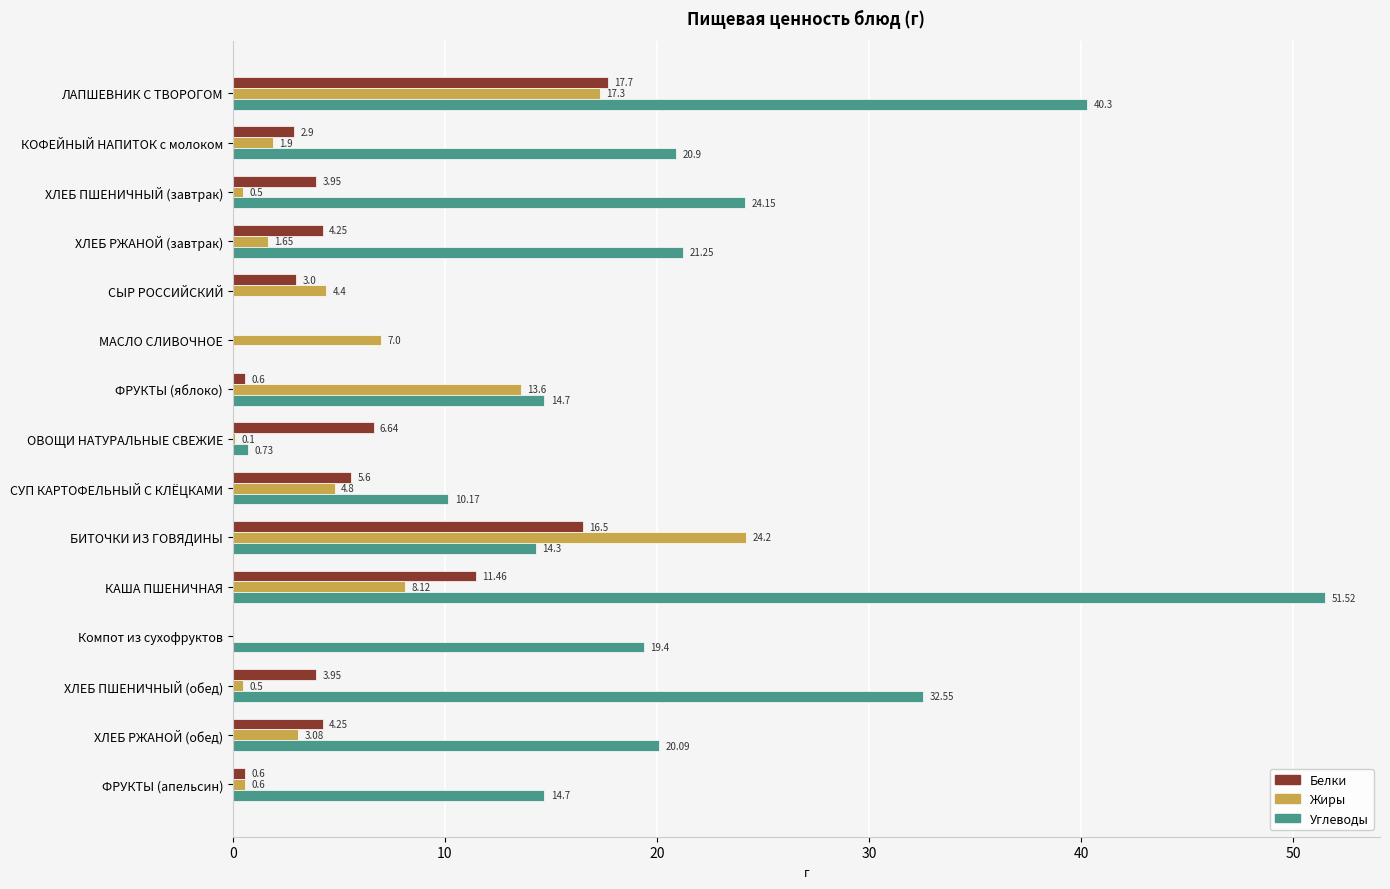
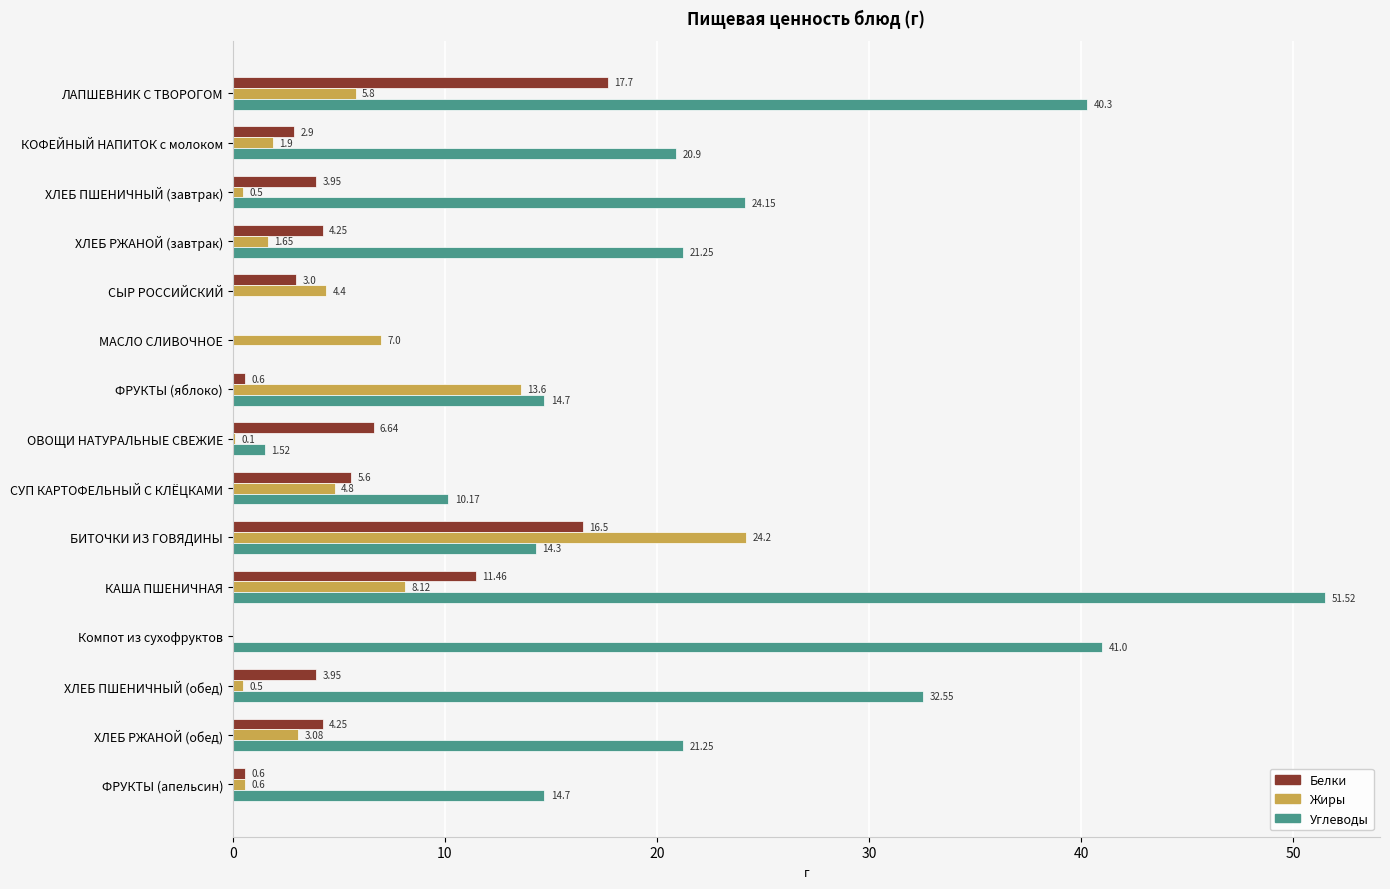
  {
    "Белки": {
      "ЛАПШЕВНИК С ТВОРОГОМ": 17.7,
      "КОФЕЙНЫЙ НАПИТОК с молоком": 2.9,
      "ХЛЕБ ПШЕНИЧНЫЙ (завтрак)": 3.95,
      "ХЛЕБ РЖАНОЙ (завтрак)": 4.25,
      "СЫР РОССИЙСКИЙ": 3.0,
      "ФРУКТЫ (яблоко)": 0.6,
      "ОВОЩИ НАТУРАЛЬНЫЕ СВЕЖИЕ": 6.64,
      "СУП КАРТОФЕЛЬНЫЙ С КЛЁЦКАМИ": 5.6,
      "БИТОЧКИ ИЗ ГОВЯДИНЫ": 16.5,
      "КАША ПШЕНИЧНАЯ": 11.46,
      "ХЛЕБ ПШЕНИЧНЫЙ (обед)": 3.95,
      "ХЛЕБ РЖАНОЙ (обед)": 4.25,
      "ФРУКТЫ (апельсин)": 0.6
    },
    "Жиры": {
-     "ЛАПШЕВНИК С ТВОРОГОМ": 17.3,
+     "ЛАПШЕВНИК С ТВОРОГОМ": 5.8,
      "КОФЕЙНЫЙ НАПИТОК с молоком": 1.9,
      "ХЛЕБ ПШЕНИЧНЫЙ (завтрак)": 0.5,
      "ХЛЕБ РЖАНОЙ (завтрак)": 1.65,
      "СЫР РОССИЙСКИЙ": 4.4,
      "МАСЛО СЛИВОЧНОЕ": 7.0,
      "ФРУКТЫ (яблоко)": 13.6,
      "ОВОЩИ НАТУРАЛЬНЫЕ СВЕЖИЕ": 0.1,
      "СУП КАРТОФЕЛЬНЫЙ С КЛЁЦКАМИ": 4.8,
      "БИТОЧКИ ИЗ ГОВЯДИНЫ": 24.2,
      "КАША ПШЕНИЧНАЯ": 8.12,
      "ХЛЕБ ПШЕНИЧНЫЙ (обед)": 0.5,
      "ХЛЕБ РЖАНОЙ (обед)": 3.08,
      "ФРУКТЫ (апельсин)": 0.6
    },
    "Углеводы": {
      "ЛАПШЕВНИК С ТВОРОГОМ": 40.3,
      "КОФЕЙНЫЙ НАПИТОК с молоком": 20.9,
      "ХЛЕБ ПШЕНИЧНЫЙ (завтрак)": 24.15,
      "ХЛЕБ РЖАНОЙ (завтрак)": 21.25,
      "ФРУКТЫ (яблоко)": 14.7,
-     "ОВОЩИ НАТУРАЛЬНЫЕ СВЕЖИЕ": 0.73,
+     "ОВОЩИ НАТУРАЛЬНЫЕ СВЕЖИЕ": 1.52,
      "СУП КАРТОФЕЛЬНЫЙ С КЛЁЦКАМИ": 10.17,
      "БИТОЧКИ ИЗ ГОВЯДИНЫ": 14.3,
      "КАША ПШЕНИЧНАЯ": 51.52,
-     "Компот из сухофруктов": 19.4,
+     "Компот из сухофруктов": 41.0,
      "ХЛЕБ ПШЕНИЧНЫЙ (обед)": 32.55,
-     "ХЛЕБ РЖАНОЙ (обед)": 20.09,
+     "ХЛЕБ РЖАНОЙ (обед)": 21.25,
      "ФРУКТЫ (апельсин)": 14.7
    }
  }
